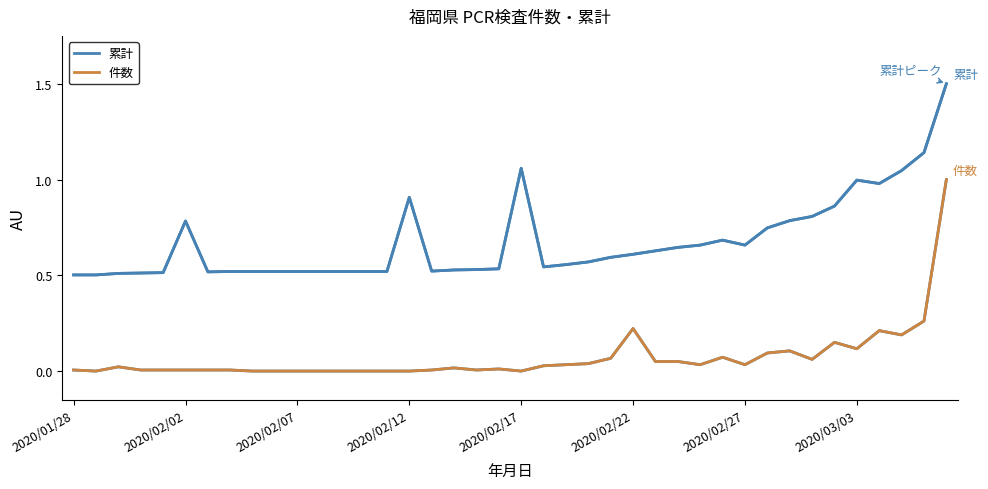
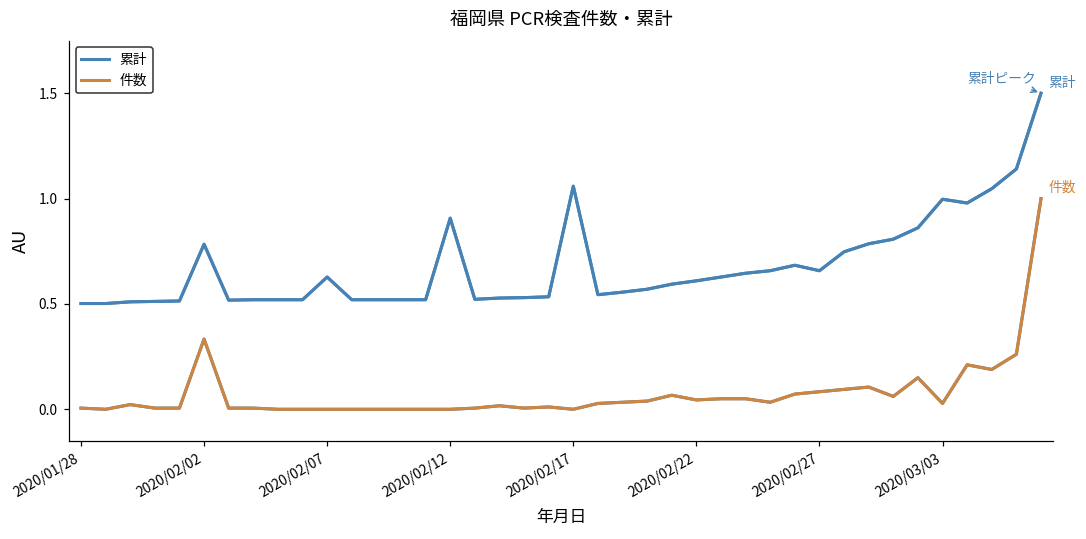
  {
    "累計": {
      "2020/01/28": 0.50,
      "2020/02/02": 0.78,
-     "2020/02/07": 0.52,
+     "2020/02/07": 0.63,
      "2020/02/12": 0.91,
      "2020/02/17": 1.06,
      "2020/02/22": 0.61,
      "2020/02/27": 0.66,
      "2020/03/03": 1.00
    },
    "件数": {
      "2020/01/28": 0.01,
-     "2020/02/02": 0.01,
+     "2020/02/02": 0.33,
      "2020/02/07": 0.00,
      "2020/02/12": 0.00,
      "2020/02/17": 0.00,
-     "2020/02/22": 0.22,
-     "2020/02/27": 0.03,
-     "2020/03/03": 0.12
+     "2020/02/22": 0.04,
+     "2020/02/27": 0.08,
+     "2020/03/03": 0.03
    }
  }
